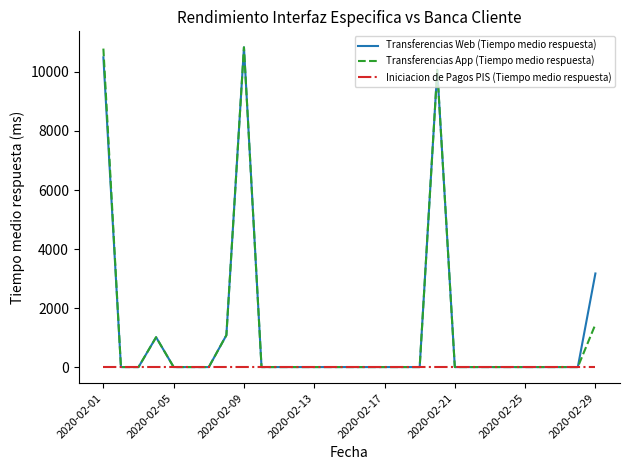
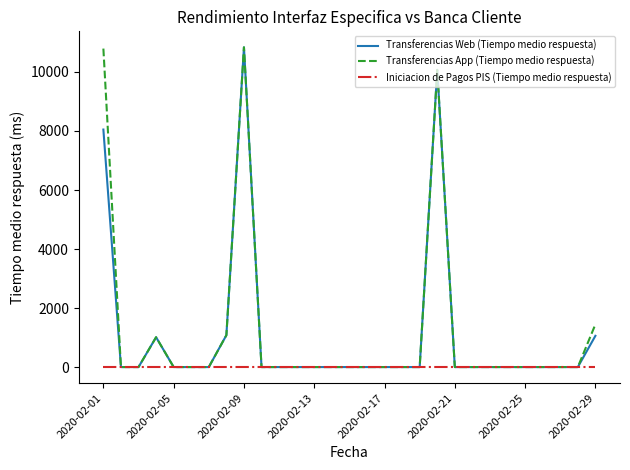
  {
    "Transferencias Web (Tiempo medio respuesta)": {
-     "2020-02-01": 10500,
-     "2020-02-29": 3200
+     "2020-02-01": 8000,
+     "2020-02-29": 1100
    },
    "Transferencias App (Tiempo medio respuesta)": {
      "2020-02-01": 10800,
      "2020-02-29": 1400
    },
    "Iniciacion de Pagos PIS (Tiempo medio respuesta)": {
      "2020-02-01": 0,
      "2020-02-09": 0,
      "2020-02-29": 0
    }
  }
